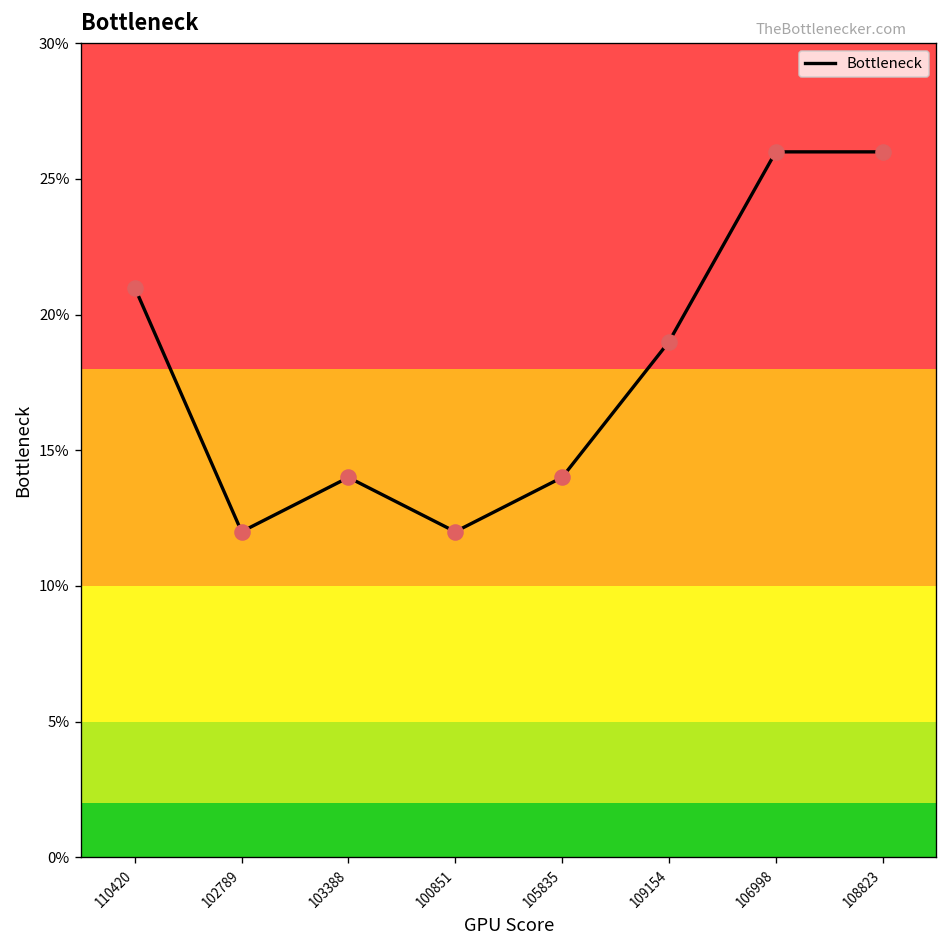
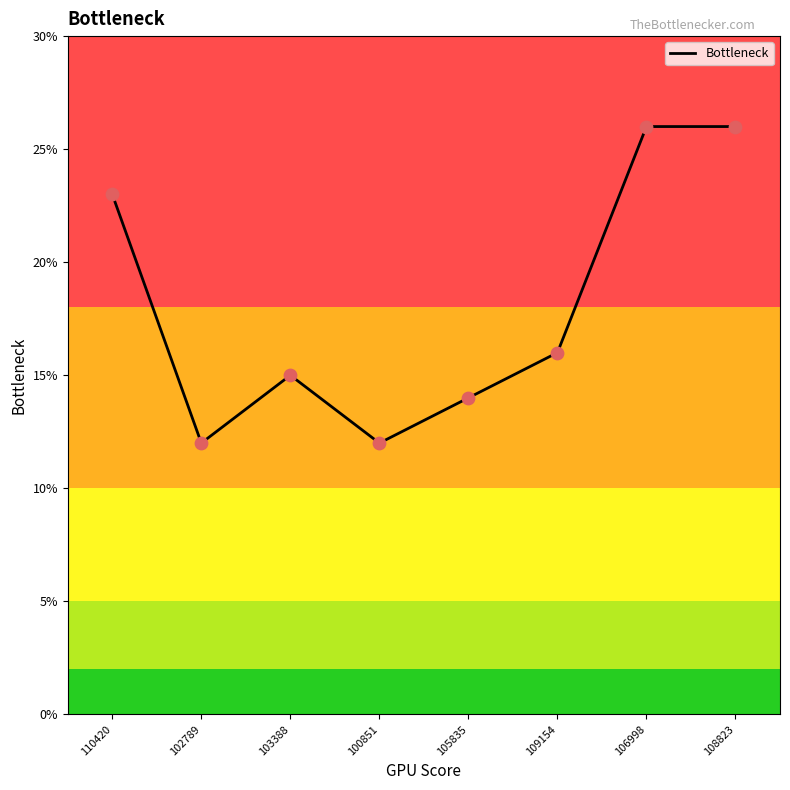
  {
-   "110420": "21%",
+   "110420": "23%",
    "102789": "12%",
-   "103388": "14%",
+   "103388": "15%",
    "100851": "12%",
    "105835": "14%",
-   "109154": "19%",
+   "109154": "16%",
    "106998": "26%",
    "108823": "26%"
  }
